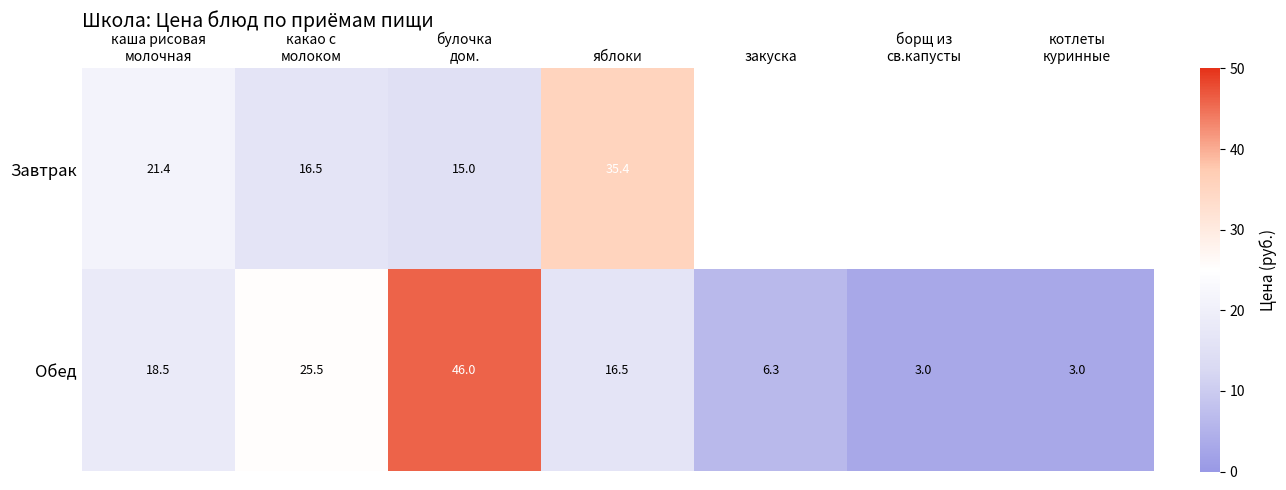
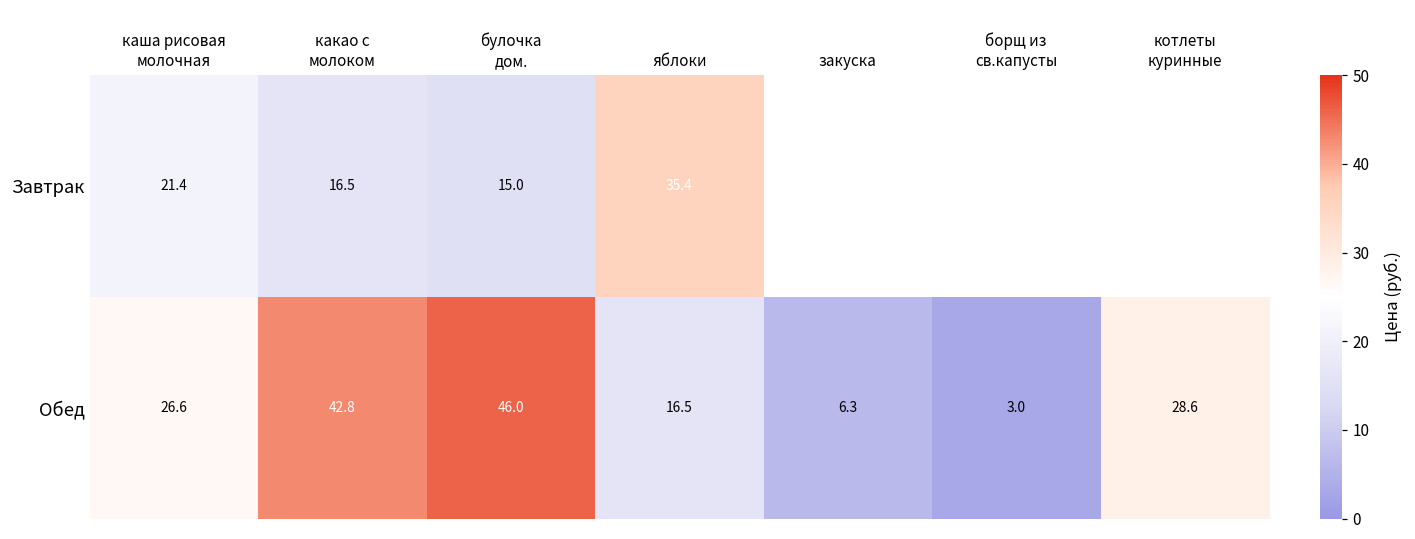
  {
    "Завтрак": {
      "каша рисовая молочная": 21.4,
      "какао с молоком": 16.5,
      "булочка дом.": 15.0,
      "яблоки": 35.4
    },
    "Обед": {
-     "каша рисовая молочная": 18.5,
-     "какао с молоком": 25.5,
+     "каша рисовая молочная": 26.6,
+     "какао с молоком": 42.8,
      "булочка дом.": 46.0,
      "яблоки": 16.5,
      "закуска": 6.3,
      "борщ из св.капусты": 3.0,
-     "котлеты куринные": 3.0
+     "котлеты куринные": 28.6
    }
  }
